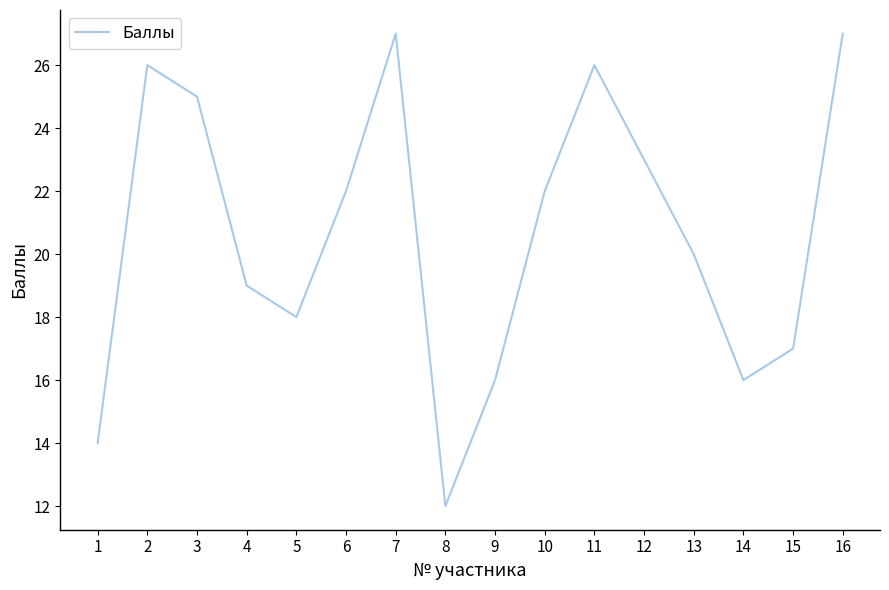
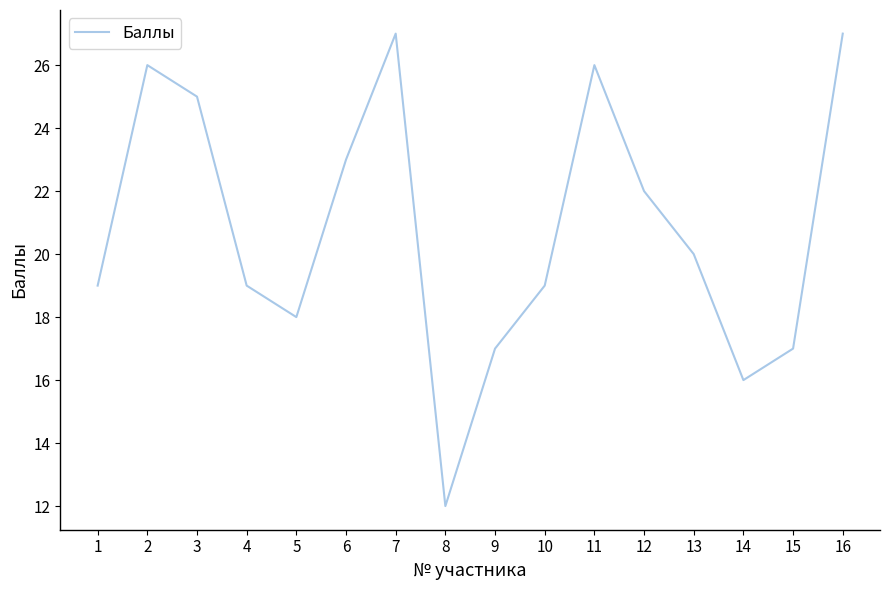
  {
-   "1": 14,
+   "1": 19,
    "2": 26,
    "3": 25,
    "4": 19,
    "5": 18,
-   "6": 22,
+   "6": 23,
    "7": 27,
    "8": 12,
-   "9": 16,
-   "10": 22,
+   "9": 17,
+   "10": 19,
    "11": 26,
-   "12": 23,
+   "12": 22,
    "13": 20,
    "14": 16,
    "15": 17,
    "16": 27
  }
